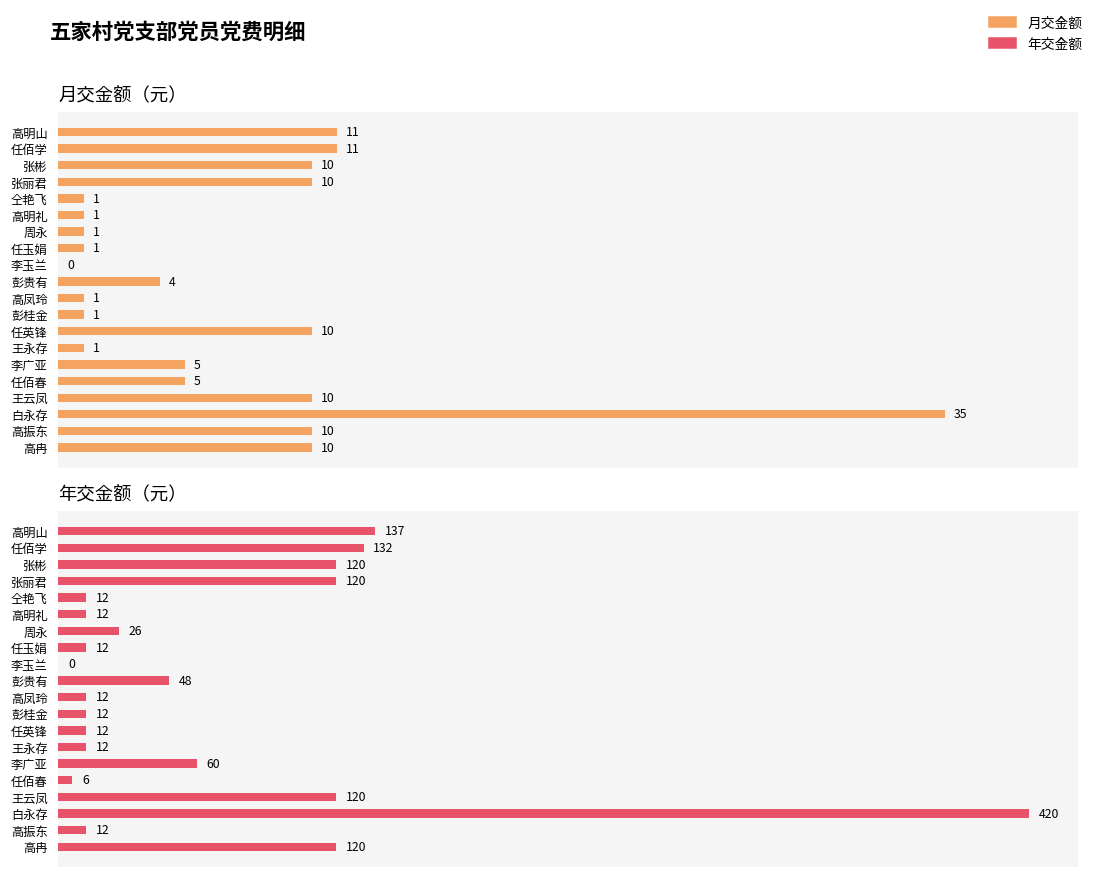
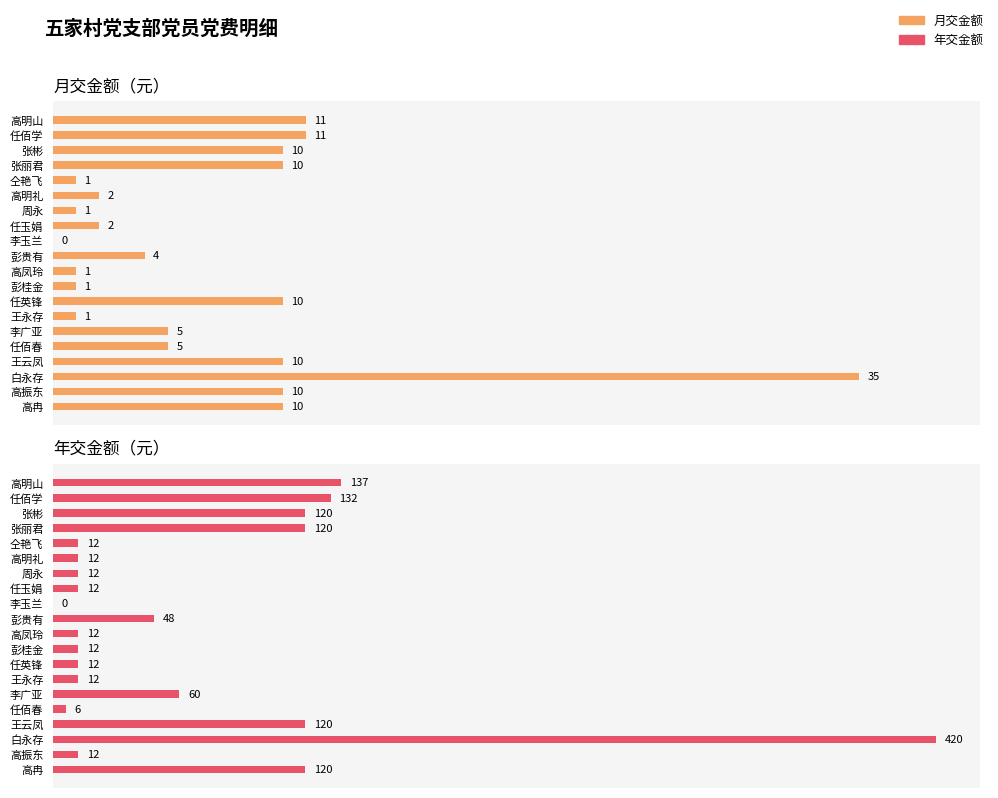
  {
    "月交金额（元）": {
      "高明山": 11,
      "任佰学": 11,
      "张彬": 10,
      "张丽君": 10,
      "仝艳飞": 1,
-     "高明礼": 1,
+     "高明礼": 2,
      "周永": 1,
-     "任玉娟": 1,
+     "任玉娟": 2,
      "李玉兰": 0,
      "彭贵有": 4,
      "高凤玲": 1,
      "彭桂金": 1,
      "任英锋": 10,
      "王永存": 1,
      "李广亚": 5,
      "任佰春": 5,
      "王云凤": 10,
      "白永存": 35,
      "高振东": 10,
      "高冉": 10
    },
    "年交金额（元）": {
      "高明山": 137,
      "任佰学": 132,
      "张彬": 120,
      "张丽君": 120,
      "仝艳飞": 12,
      "高明礼": 12,
-     "周永": 26,
+     "周永": 12,
      "任玉娟": 12,
      "李玉兰": 0,
      "彭贵有": 48,
      "高凤玲": 12,
      "彭桂金": 12,
      "任英锋": 12,
      "王永存": 12,
      "李广亚": 60,
      "任佰春": 6,
      "王云凤": 120,
      "白永存": 420,
      "高振东": 12,
      "高冉": 120
    }
  }
